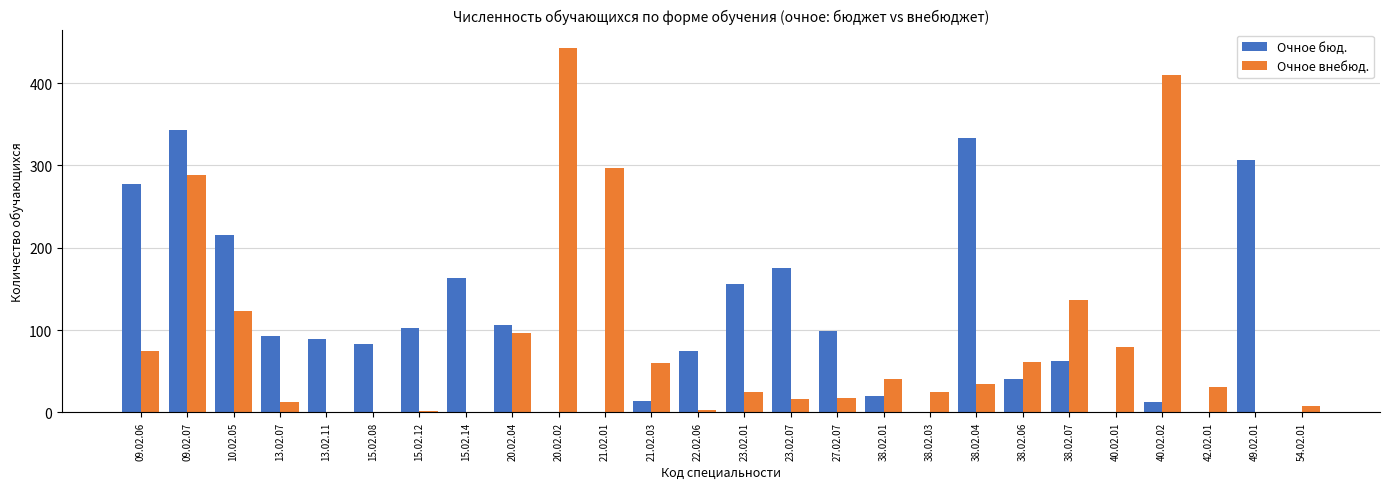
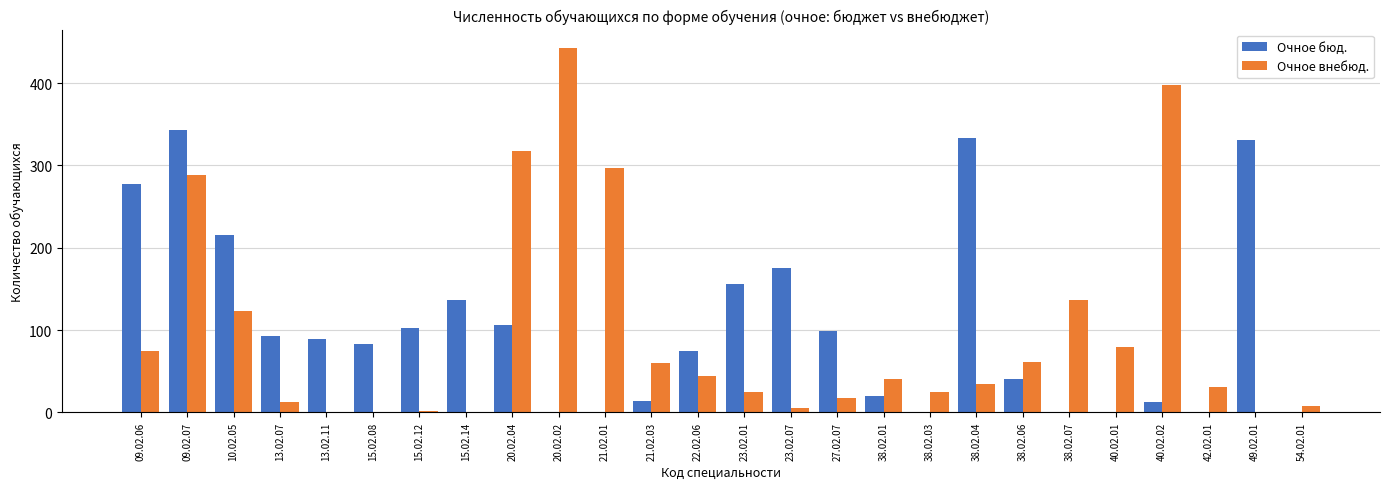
  {
    "Очное бюд.": {
      "09.02.06": 280,
      "09.02.07": 340,
      "10.02.05": 220,
      "13.02.07": 90,
      "13.02.11": 90,
      "15.02.08": 80,
      "15.02.12": 100,
-     "15.02.14": 160,
+     "15.02.14": 140,
      "20.02.04": 110,
      "20.02.02": 0,
      "21.02.01": 0,
      "21.02.03": 10,
      "22.02.06": 80,
      "23.02.01": 160,
      "23.02.07": 180,
      "27.02.07": 100,
      "38.02.01": 20,
      "38.02.03": 0,
      "38.02.04": 330,
      "38.02.06": 40,
-     "38.02.07": 60,
+     "38.02.07": 0,
      "40.02.01": 0,
      "40.02.02": 10,
      "42.02.01": 0,
-     "49.02.01": 310,
+     "49.02.01": 330,
      "54.02.01": 0
    },
    "Очное внебюд.": {
      "09.02.06": 80,
      "09.02.07": 290,
      "10.02.05": 120,
      "13.02.07": 10,
      "13.02.11": 0,
      "15.02.08": 0,
      "15.02.14": 0,
-     "20.02.04": 100,
+     "20.02.04": 320,
      "20.02.02": 440,
      "21.02.01": 300,
      "21.02.03": 60,
-     "22.02.06": 0,
+     "22.02.06": 40,
      "23.02.01": 30,
-     "23.02.07": 20,
+     "23.02.07": 10,
      "27.02.07": 20,
      "38.02.01": 40,
      "38.02.03": 30,
      "38.02.04": 40,
      "38.02.06": 60,
      "38.02.07": 140,
      "40.02.01": 80,
-     "40.02.02": 410,
+     "40.02.02": 400,
      "42.02.01": 30,
      "49.02.01": 0,
      "54.02.01": 10
    }
  }
